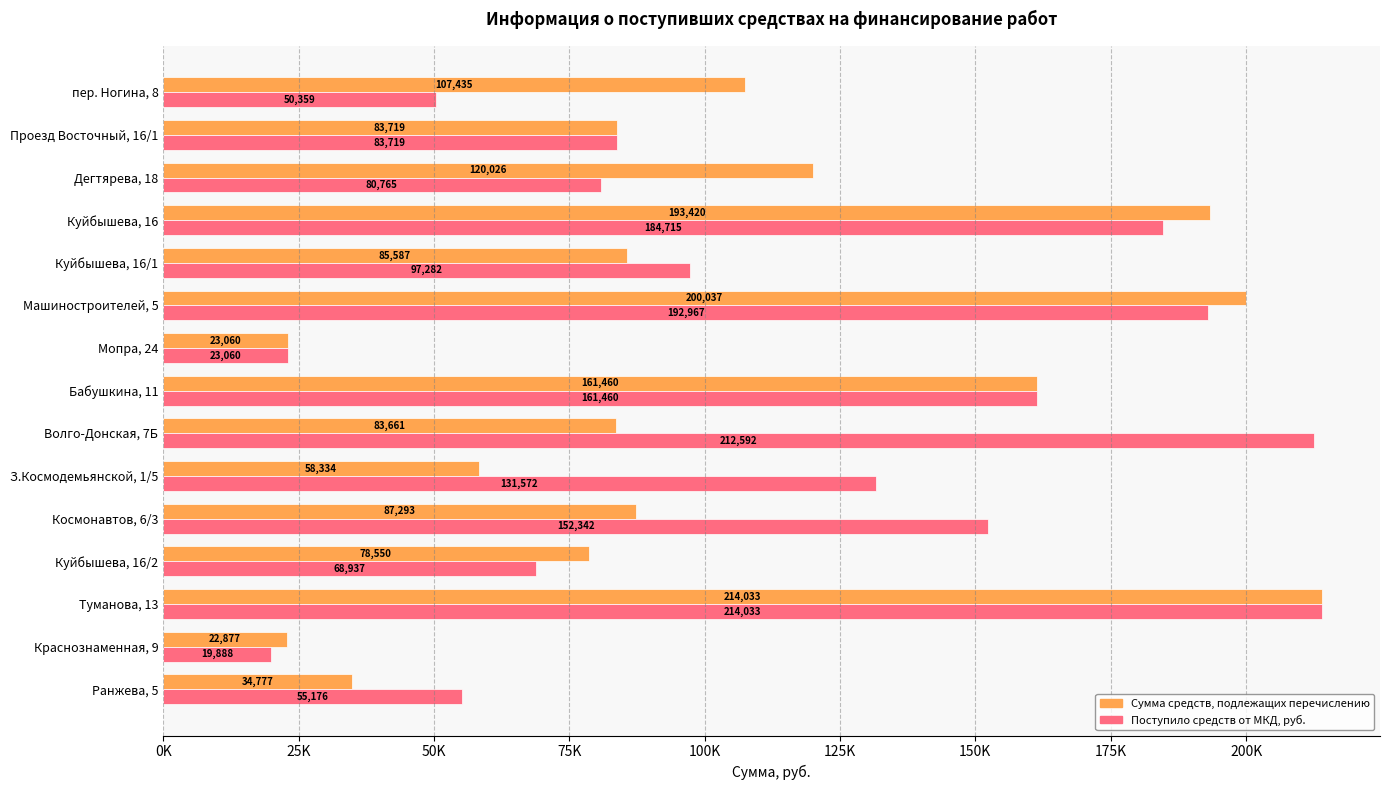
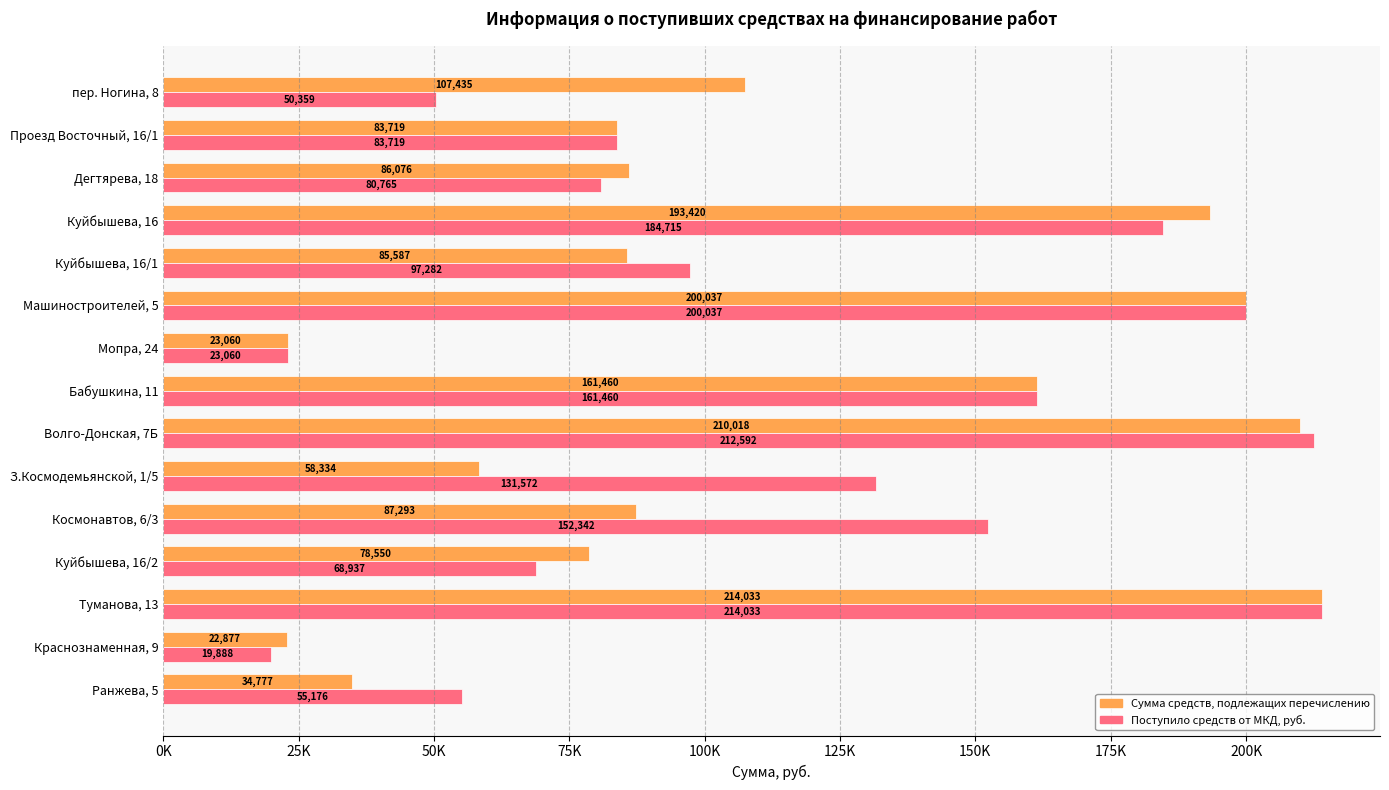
  {
    "Сумма средств, подлежащих перечислению": {
      "пер. Ногина, 8": "107,435",
      "Проезд Восточный, 16/1": "83,719",
-     "Дегтярева, 18": "120,026",
+     "Дегтярева, 18": "86,076",
      "Куйбышева, 16": "193,420",
      "Куйбышева, 16/1": "85,587",
      "Машиностроителей, 5": "200,037",
      "Мопра, 24": "23,060",
      "Бабушкина, 11": "161,460",
-     "Волго-Донская, 7Б": "83,661",
+     "Волго-Донская, 7Б": "210,018",
      "З.Космодемьянской, 1/5": "58,334",
      "Космонавтов, 6/3": "87,293",
      "Куйбышева, 16/2": "78,550",
      "Туманова, 13": "214,033",
      "Краснознаменная, 9": "22,877",
      "Ранжева, 5": "34,777"
    },
    "Поступило средств от МКД, руб.": {
      "пер. Ногина, 8": "50,359",
      "Проезд Восточный, 16/1": "83,719",
      "Дегтярева, 18": "80,765",
      "Куйбышева, 16": "184,715",
      "Куйбышева, 16/1": "97,282",
-     "Машиностроителей, 5": "192,967",
+     "Машиностроителей, 5": "200,037",
      "Мопра, 24": "23,060",
      "Бабушкина, 11": "161,460",
      "Волго-Донская, 7Б": "212,592",
      "З.Космодемьянской, 1/5": "131,572",
      "Космонавтов, 6/3": "152,342",
      "Куйбышева, 16/2": "68,937",
      "Туманова, 13": "214,033",
      "Краснознаменная, 9": "19,888",
      "Ранжева, 5": "55,176"
    }
  }
